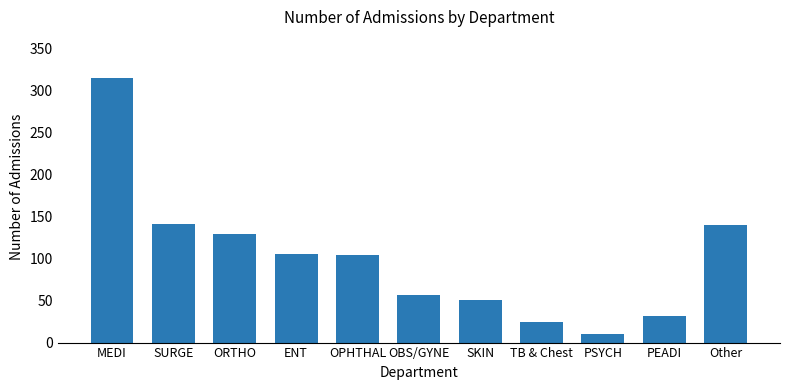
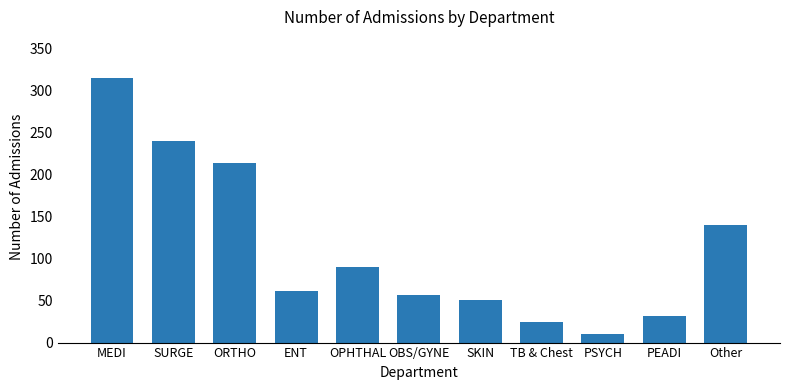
  {
    "MEDI": 310,
-   "SURGE": 140,
-   "ORTHO": 130,
-   "ENT": 110,
-   "OPHTHAL": 100,
+   "SURGE": 240,
+   "ORTHO": 210,
+   "ENT": 60,
+   "OPHTHAL": 90,
    "OBS/GYNE": 60,
    "SKIN": 50,
    "TB & Chest": 20,
    "PSYCH": 10,
    "PEADI": 30,
    "Other": 140
  }
